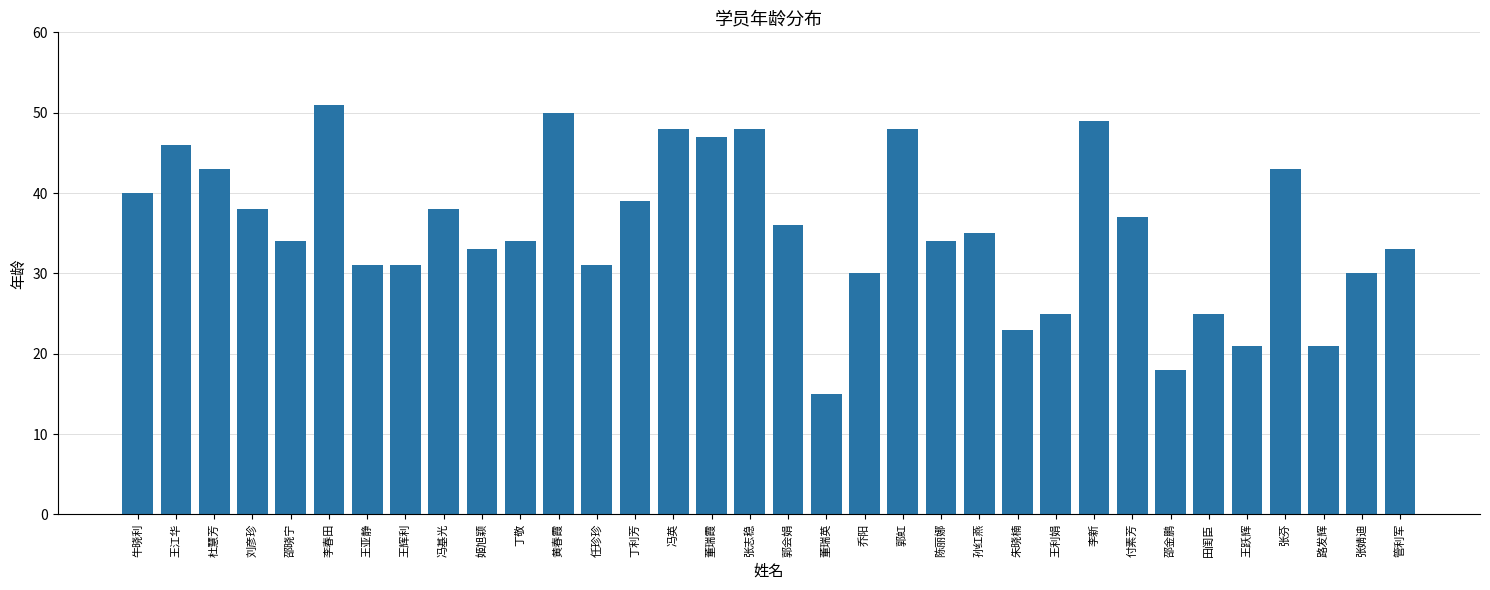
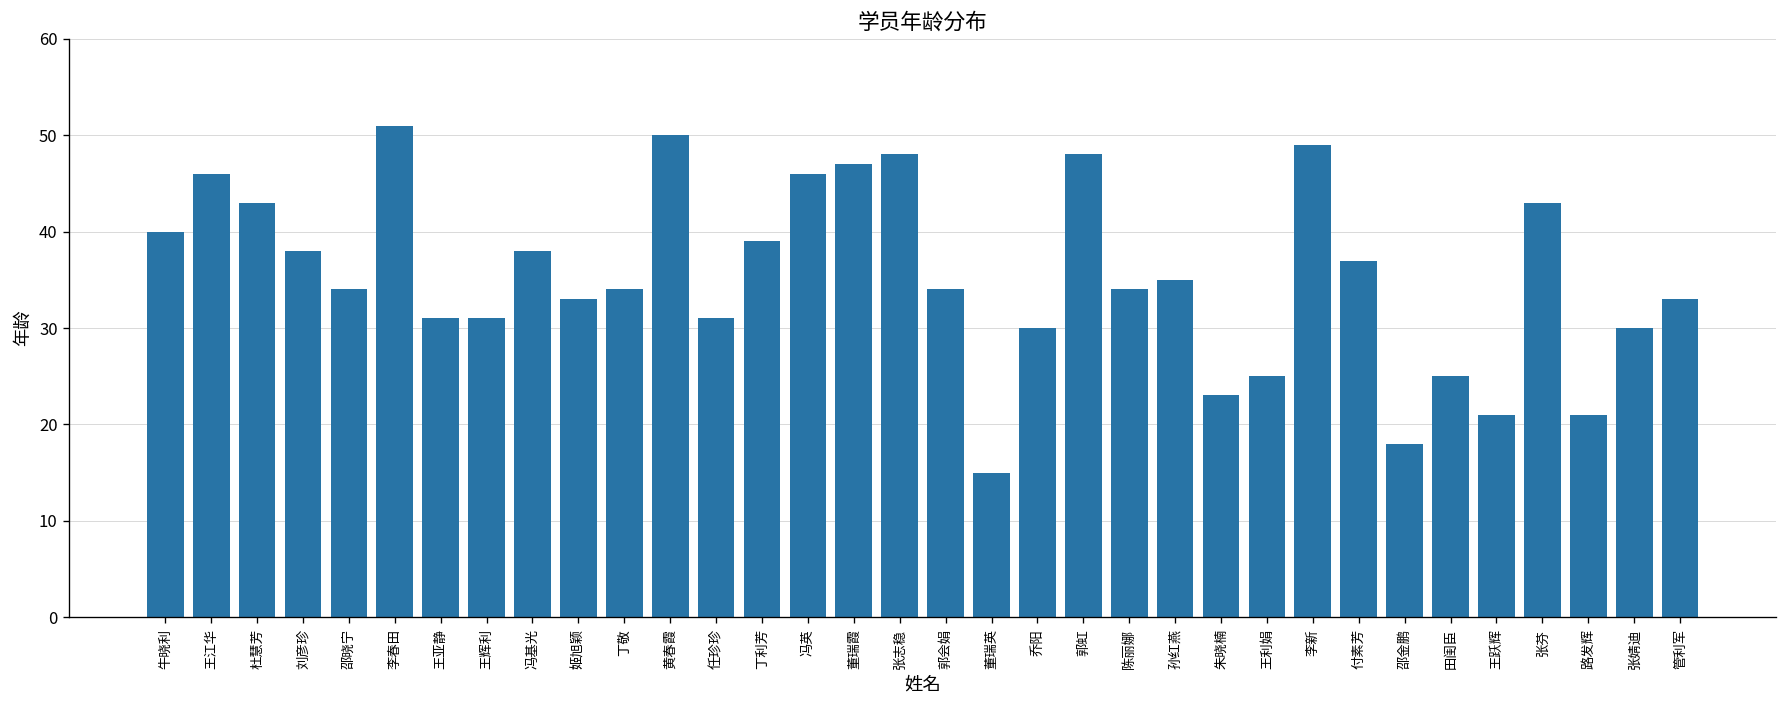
  {
    "牛晓利": 40,
    "王江华": 46,
    "杜慧芳": 43,
    "刘彦珍": 38,
    "邵晓宁": 34,
    "李春田": 51,
    "王亚静": 31,
    "王辉利": 31,
    "冯基光": 38,
    "姬旭颖": 33,
    "丁敬": 34,
    "黄春霞": 50,
    "任珍珍": 31,
    "丁利芳": 39,
-   "冯英": 48,
+   "冯英": 46,
    "董瑞霞": 47,
    "张志稳": 48,
-   "郭会娟": 36,
+   "郭会娟": 34,
    "董瑞英": 15,
    "乔阳": 30,
    "郭虹": 48,
    "陈丽娜": 34,
    "孙红燕": 35,
    "朱晓楠": 23,
    "王利娟": 25,
    "李新": 49,
    "付素芳": 37,
    "邵金鹏": 18,
    "田闺臣": 25,
    "王跃辉": 21,
    "张芬": 43,
    "路发辉": 21,
    "张婧迪": 30,
    "管利军": 33
  }
